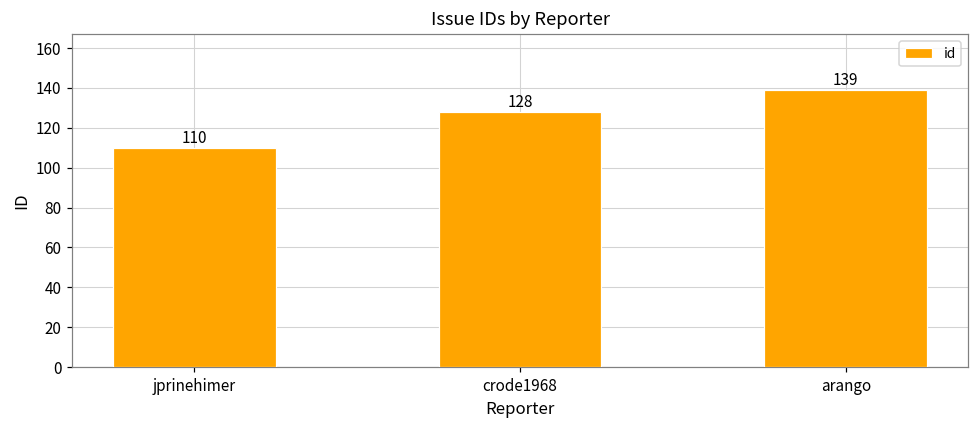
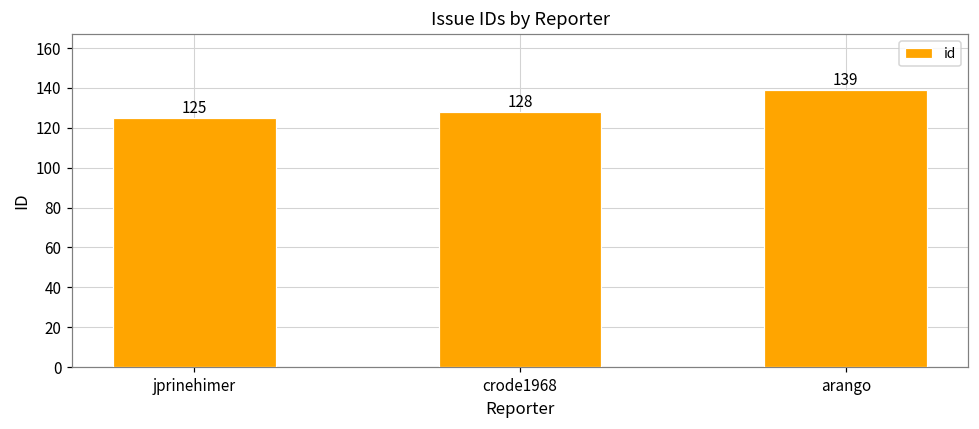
  {
-   "jprinehimer": 110,
+   "jprinehimer": 125,
    "crode1968": 128,
    "arango": 139
  }
